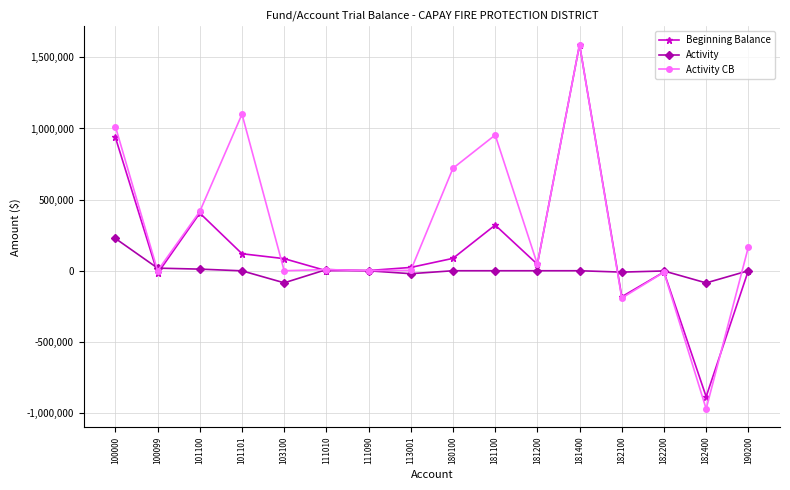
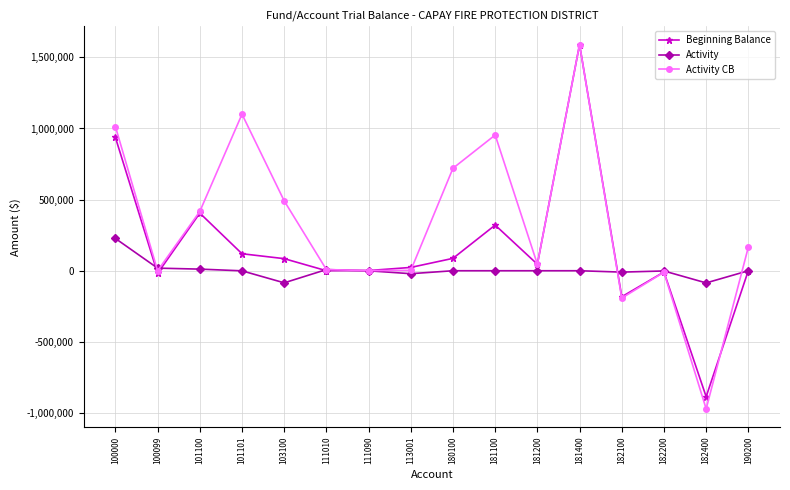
  {
    "Activity CB": {
      "100000": "1,010,000",
      "100099": "0",
      "101101": "1,100,000",
-     "103100": "0",
+     "103100": "490,000",
      "113001": "0",
      "180100": "720,000",
      "181100": "950,000",
      "182400": "-970,000",
      "190200": "170,000"
    }
  }
